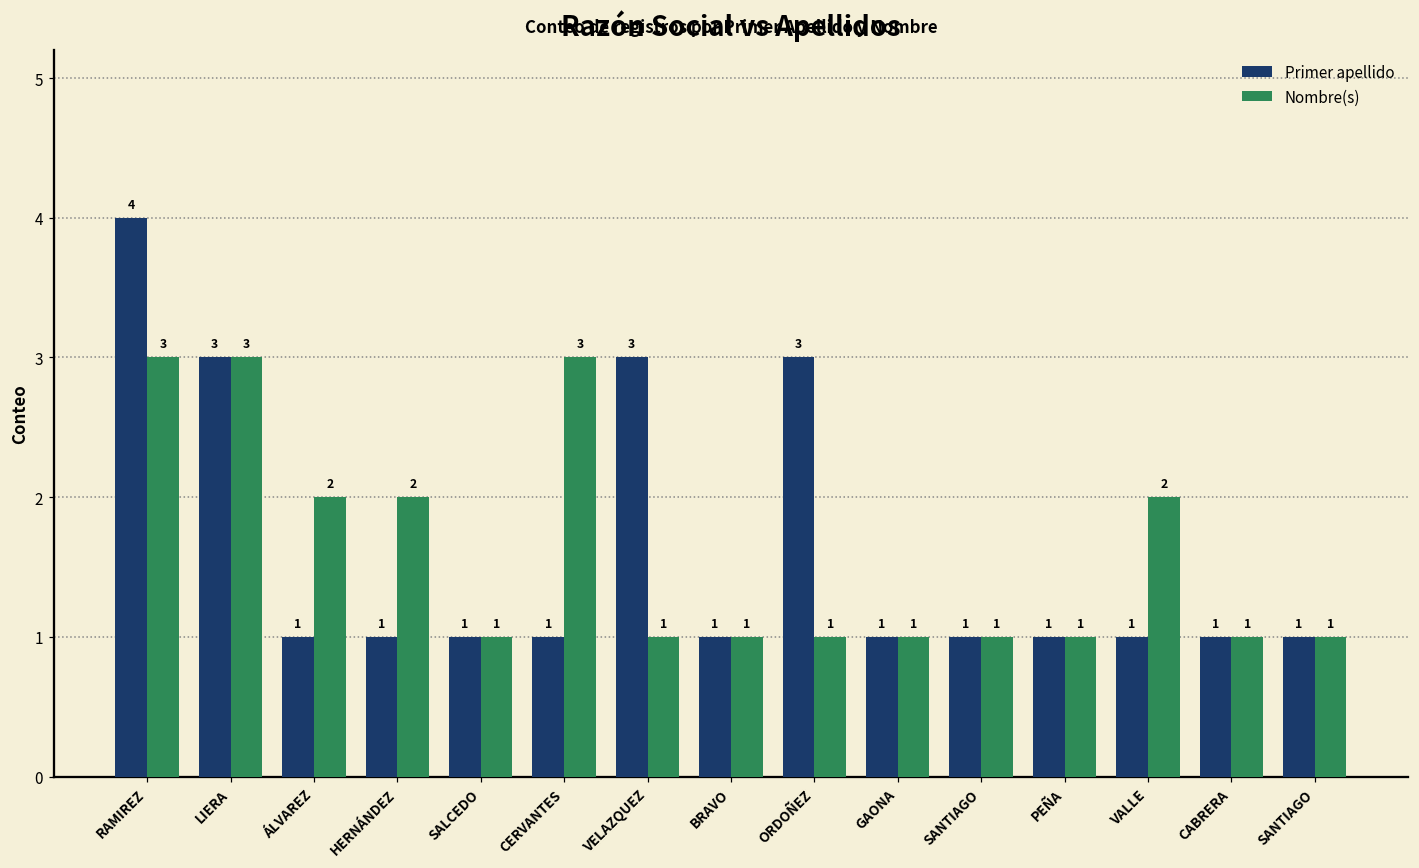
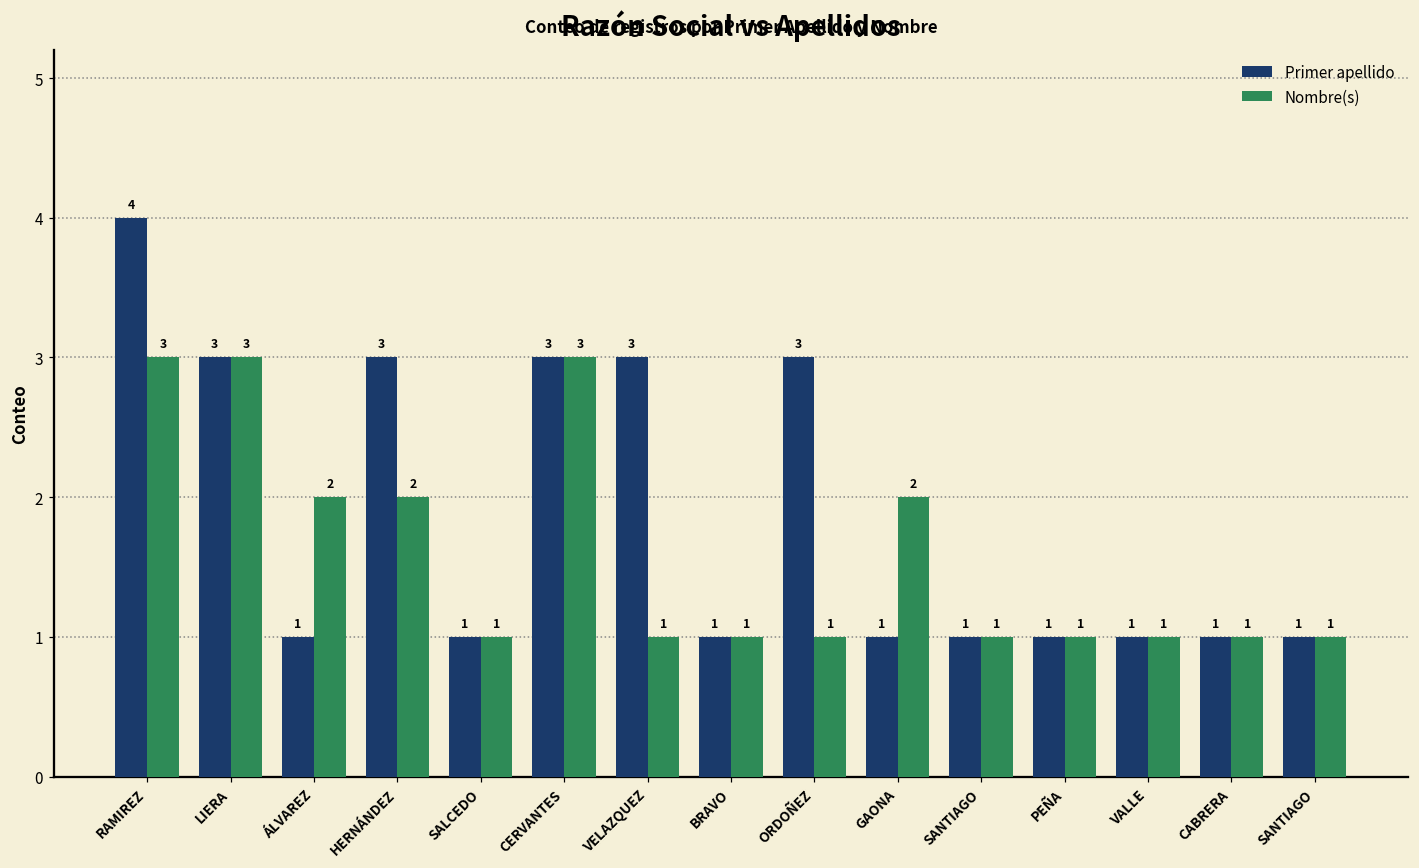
  {
    "Primer apellido": {
      "RAMIREZ": 4,
      "LIERA": 3,
      "ÁLVAREZ": 1,
-     "HERNÁNDEZ": 1,
+     "HERNÁNDEZ": 3,
      "SALCEDO": 1,
-     "CERVANTES": 1,
+     "CERVANTES": 3,
      "VELAZQUEZ": 3,
      "BRAVO": 1,
      "ORDOÑEZ": 3,
      "GAONA": 1,
      "PEÑA": 1,
      "VALLE": 1,
      "CABRERA": 1
    },
    "Nombre(s)": {
      "RAMIREZ": 3,
      "LIERA": 3,
      "ÁLVAREZ": 2,
      "HERNÁNDEZ": 2,
      "SALCEDO": 1,
      "CERVANTES": 3,
      "VELAZQUEZ": 1,
      "BRAVO": 1,
      "ORDOÑEZ": 1,
-     "GAONA": 1,
+     "GAONA": 2,
      "PEÑA": 1,
-     "VALLE": 2,
+     "VALLE": 1,
      "CABRERA": 1
    }
  }
